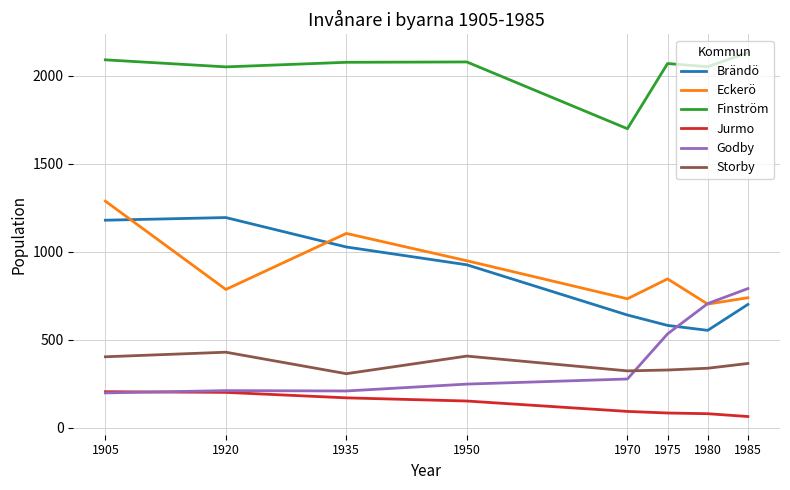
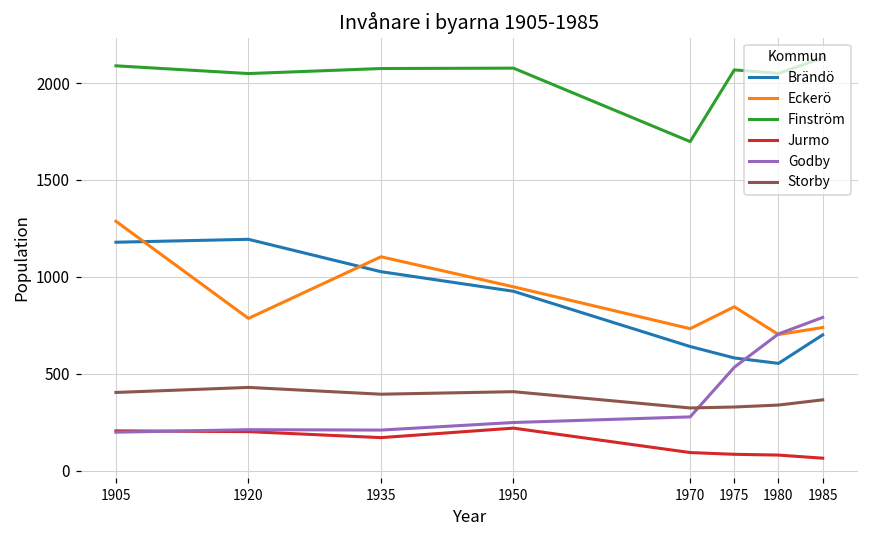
  {
    "Brändö": {
      "1905": 1180,
      "1920": 1190,
      "1935": 1030,
      "1950": 930,
      "1970": 640,
      "1975": 580,
      "1980": 550,
      "1985": 700
    },
    "Eckerö": {
      "1905": 1290,
      "1920": 790,
      "1935": 1100,
      "1950": 950,
      "1970": 730,
      "1975": 850,
      "1985": 740
    },
    "Finström": {
      "1905": 2090,
      "1920": 2050,
      "1935": 2080,
      "1950": 2080,
      "1970": 1700,
      "1975": 2070
    },
    "Jurmo": {
      "1935": 170,
-     "1950": 150,
+     "1950": 220,
      "1970": 90,
      "1975": 90,
      "1980": 80,
      "1985": 70
    },
    "Godby": {
      "1935": 210,
      "1950": 250,
      "1970": 280,
      "1975": 530,
      "1985": 790
    },
    "Storby": {
      "1905": 400,
      "1920": 430,
-     "1935": 310,
+     "1935": 400,
      "1950": 410,
      "1970": 320,
      "1975": 330,
      "1980": 340,
      "1985": 370
    }
  }
